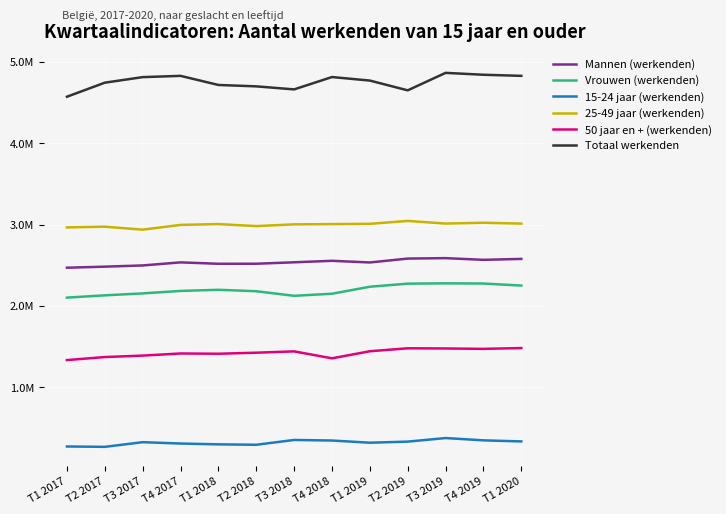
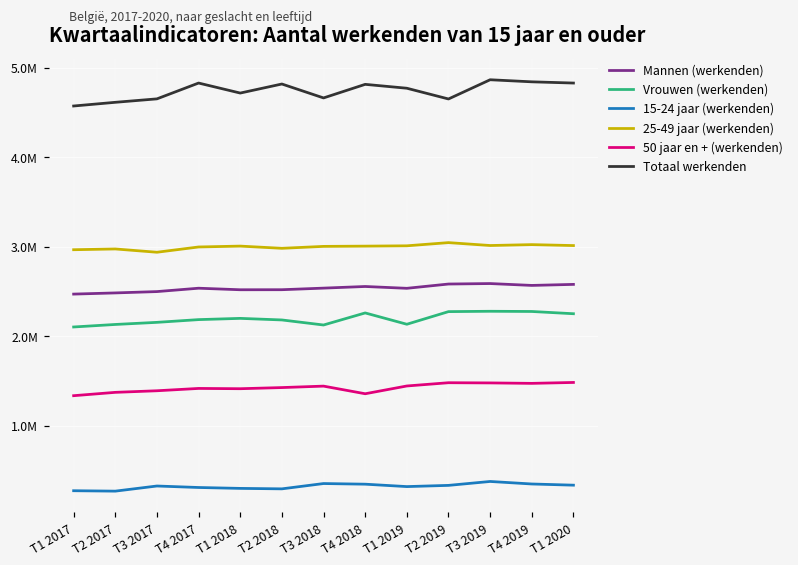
  {
    "Mannen (werkenden)": {
      "T1 2017": 2500000,
      "T2 2017": 2500000,
      "T3 2017": 2500000,
      "T4 2017": 2500000,
      "T1 2018": 2500000,
      "T2 2018": 2500000,
      "T3 2018": 2500000,
      "T4 2018": 2600000,
      "T1 2019": 2500000,
      "T2 2019": 2600000,
      "T3 2019": 2600000,
      "T4 2019": 2600000,
      "T1 2020": 2600000
    },
    "Vrouwen (werkenden)": {
      "T1 2017": 2100000,
      "T2 2017": 2100000,
      "T3 2017": 2200000,
      "T4 2017": 2200000,
      "T1 2018": 2200000,
      "T2 2018": 2200000,
      "T3 2018": 2100000,
-     "T4 2018": 2100000,
-     "T1 2019": 2200000,
+     "T4 2018": 2300000,
+     "T1 2019": 2100000,
      "T2 2019": 2300000,
      "T3 2019": 2300000,
      "T4 2019": 2300000,
      "T1 2020": 2200000
    },
    "15-24 jaar (werkenden)": {
      "T1 2017": 300000,
      "T2 2017": 300000,
      "T3 2017": 300000,
      "T4 2017": 300000,
      "T1 2018": 300000,
      "T2 2018": 300000,
      "T3 2018": 400000,
      "T4 2018": 300000,
      "T1 2019": 300000,
      "T2 2019": 300000,
      "T3 2019": 400000,
      "T4 2019": 300000,
      "T1 2020": 300000
    },
    "25-49 jaar (werkenden)": {
      "T1 2017": 3000000,
      "T2 2017": 3000000,
      "T3 2017": 2900000,
      "T4 2017": 3000000,
      "T1 2018": 3000000,
      "T2 2018": 3000000,
      "T3 2018": 3000000,
      "T4 2018": 3000000,
      "T1 2019": 3000000,
      "T2 2019": 3000000,
      "T3 2019": 3000000,
      "T4 2019": 3000000,
      "T1 2020": 3000000
    },
    "50 jaar en + (werkenden)": {
      "T1 2017": 1300000,
      "T2 2017": 1400000,
      "T3 2017": 1400000,
      "T4 2017": 1400000,
      "T1 2018": 1400000,
      "T2 2018": 1400000,
      "T3 2018": 1400000,
      "T4 2018": 1400000,
      "T1 2019": 1400000,
      "T2 2019": 1500000,
      "T3 2019": 1500000,
      "T4 2019": 1500000,
      "T1 2020": 1500000
    },
    "Totaal werkenden": {
      "T1 2017": 4600000,
-     "T2 2017": 4700000,
-     "T3 2017": 4800000,
+     "T2 2017": 4600000,
+     "T3 2017": 4700000,
      "T4 2017": 4800000,
      "T1 2018": 4700000,
-     "T2 2018": 4700000,
+     "T2 2018": 4800000,
      "T3 2018": 4700000,
      "T4 2018": 4800000,
      "T1 2019": 4800000,
      "T2 2019": 4600000,
      "T3 2019": 4900000,
      "T4 2019": 4800000,
      "T1 2020": 4800000
    }
  }
